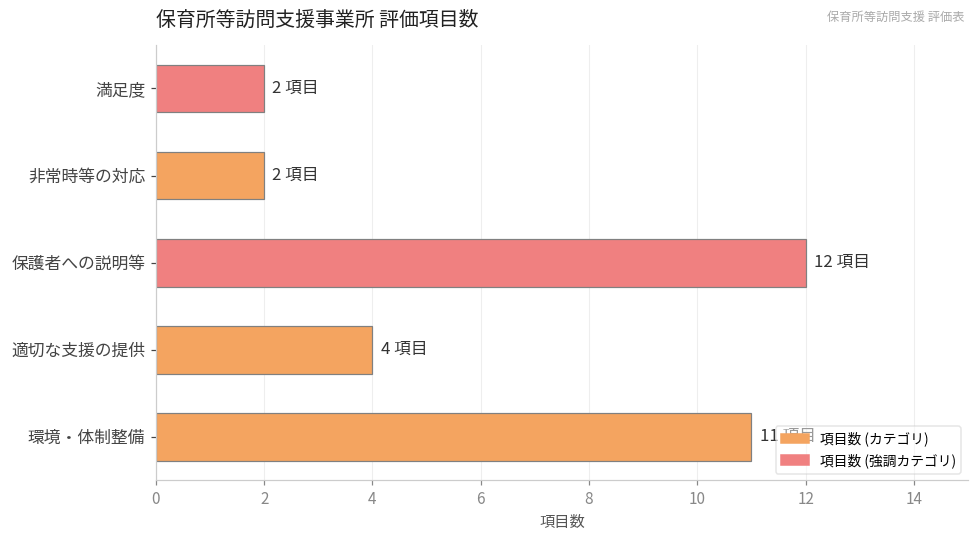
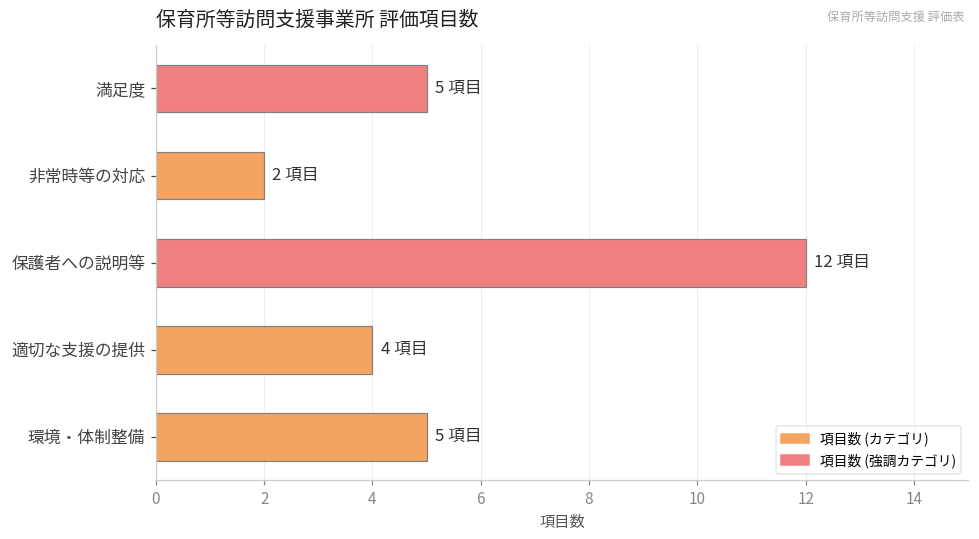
  {
-   "満足度": 2,
+   "満足度": 5,
    "非常時等の対応": 2,
    "保護者への説明等": 12,
    "適切な支援の提供": 4,
-   "環境・体制整備": 11
+   "環境・体制整備": 5
  }
